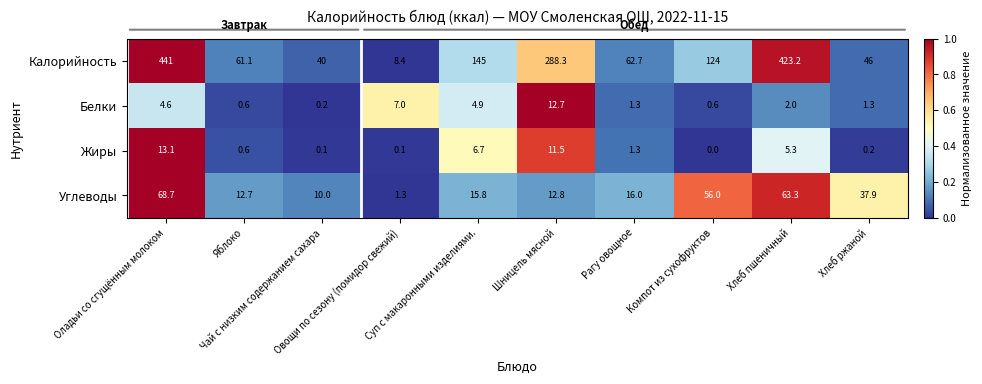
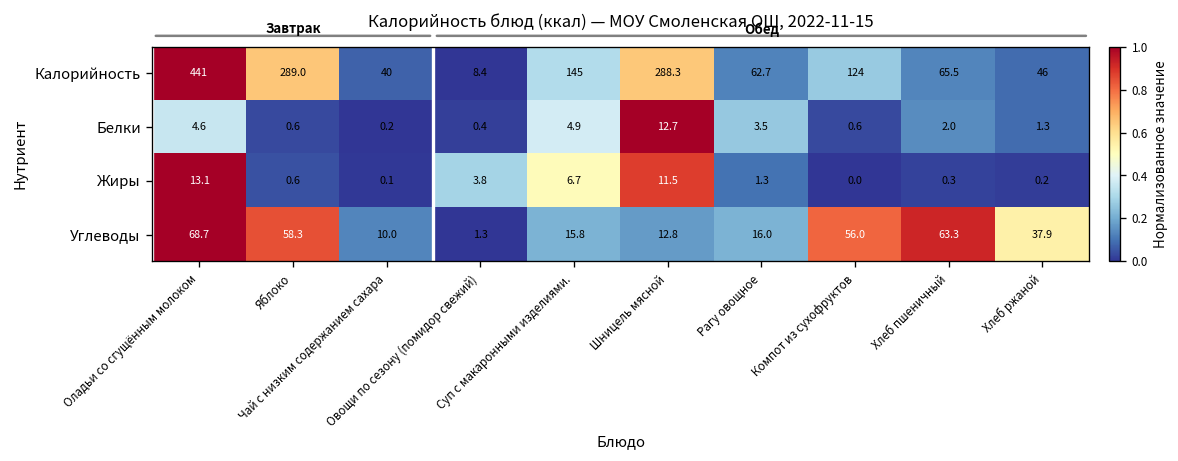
  {
    "Калорийность": {
      "Оладьи со сгущённым молоком": 441,
-     "Яблоко": 61.1,
+     "Яблоко": 289.0,
      "Чай с низким содержанием сахара": 40,
      "Овощи по сезону (помидор свежий)": 8.4,
      "Суп с макаронными изделиями.": 145,
      "Шницель мясной": 288.3,
      "Рагу овощное": 62.7,
      "Компот из сухофруктов": 124,
-     "Хлеб пшеничный": 423.2,
+     "Хлеб пшеничный": 65.5,
      "Хлеб ржаной": 46
    },
    "Белки": {
      "Оладьи со сгущённым молоком": 4.6,
      "Яблоко": 0.6,
      "Чай с низким содержанием сахара": 0.2,
-     "Овощи по сезону (помидор свежий)": 7.0,
+     "Овощи по сезону (помидор свежий)": 0.4,
      "Суп с макаронными изделиями.": 4.9,
      "Шницель мясной": 12.7,
-     "Рагу овощное": 1.3,
+     "Рагу овощное": 3.5,
      "Компот из сухофруктов": 0.6,
      "Хлеб пшеничный": 2.0,
      "Хлеб ржаной": 1.3
    },
    "Жиры": {
      "Оладьи со сгущённым молоком": 13.1,
      "Яблоко": 0.6,
      "Чай с низким содержанием сахара": 0.1,
-     "Овощи по сезону (помидор свежий)": 0.1,
+     "Овощи по сезону (помидор свежий)": 3.8,
      "Суп с макаронными изделиями.": 6.7,
      "Шницель мясной": 11.5,
      "Рагу овощное": 1.3,
      "Компот из сухофруктов": 0.0,
-     "Хлеб пшеничный": 5.3,
+     "Хлеб пшеничный": 0.3,
      "Хлеб ржаной": 0.2
    },
    "Углеводы": {
      "Оладьи со сгущённым молоком": 68.7,
-     "Яблоко": 12.7,
+     "Яблоко": 58.3,
      "Чай с низким содержанием сахара": 10.0,
      "Овощи по сезону (помидор свежий)": 1.3,
      "Суп с макаронными изделиями.": 15.8,
      "Шницель мясной": 12.8,
      "Рагу овощное": 16.0,
      "Компот из сухофруктов": 56.0,
      "Хлеб пшеничный": 63.3,
      "Хлеб ржаной": 37.9
    }
  }
